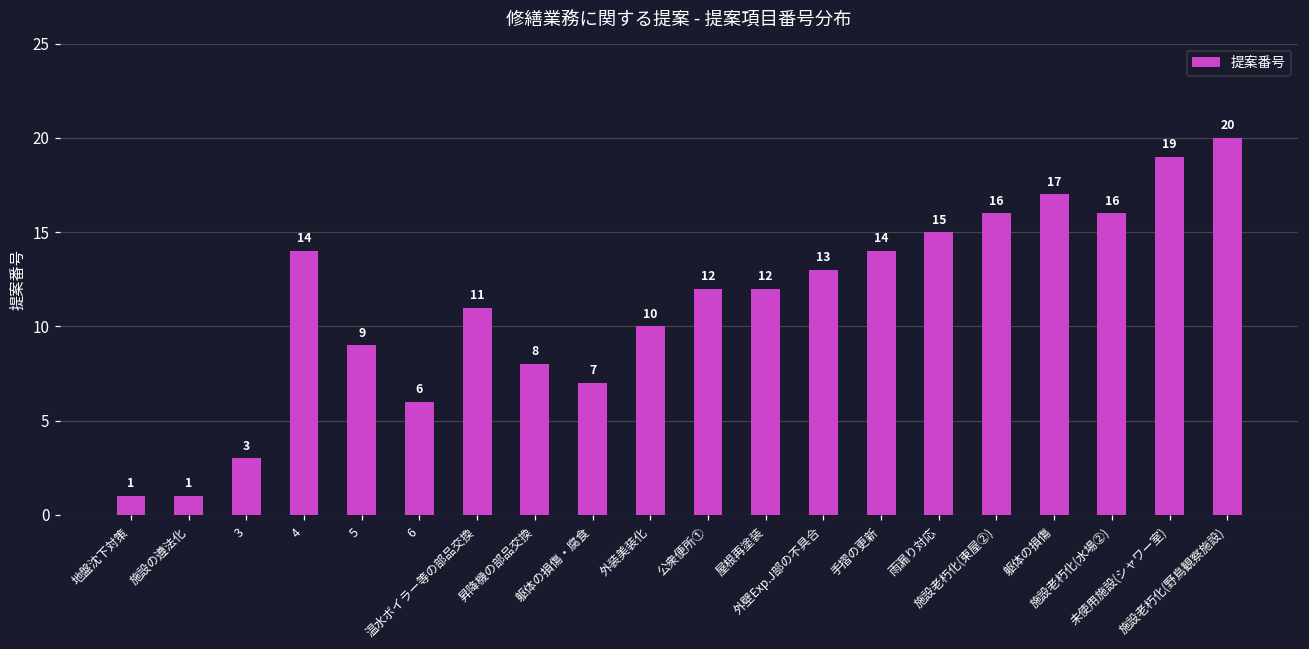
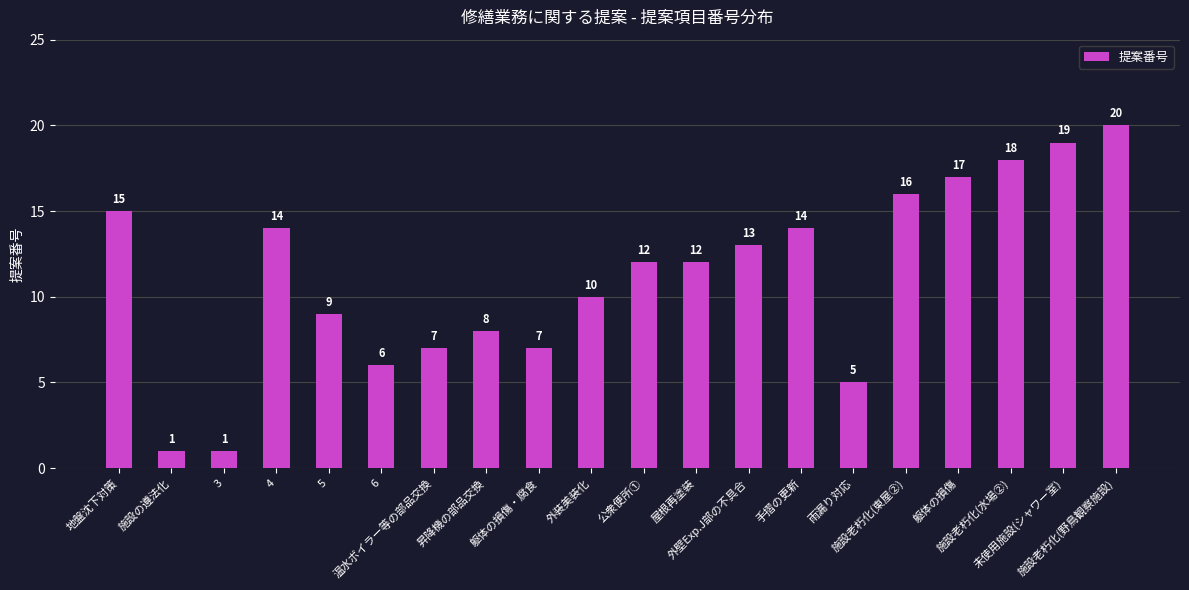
  {
-   "地盤沈下対策": 1,
+   "地盤沈下対策": 15,
    "施設の遵法化": 1,
-   "3": 3,
+   "3": 1,
    "4": 14,
    "5": 9,
    "6": 6,
-   "温水ボイラー等の部品交換": 11,
+   "温水ボイラー等の部品交換": 7,
    "昇降機の部品交換": 8,
    "躯体の損傷・腐食": 7,
    "外装美装化": 10,
    "公衆便所①": 12,
    "屋根再塗装": 12,
    "外壁Exp.J部の不具合": 13,
    "手摺の更新": 14,
-   "雨漏り対応": 15,
+   "雨漏り対応": 5,
    "施設老朽化(東屋②)": 16,
    "躯体の損傷": 17,
-   "施設老朽化(水場②)": 16,
+   "施設老朽化(水場②)": 18,
    "未使用施設(シャワー室)": 19,
    "施設老朽化(野鳥観察施設)": 20
  }
